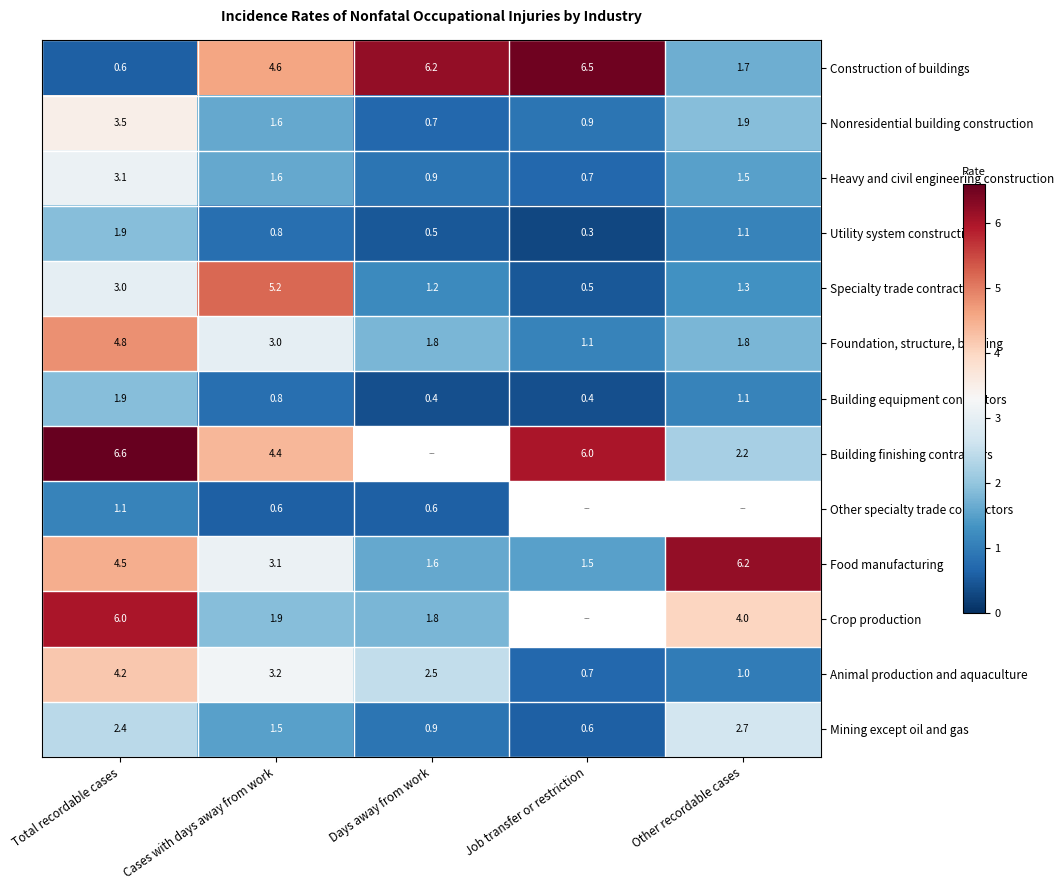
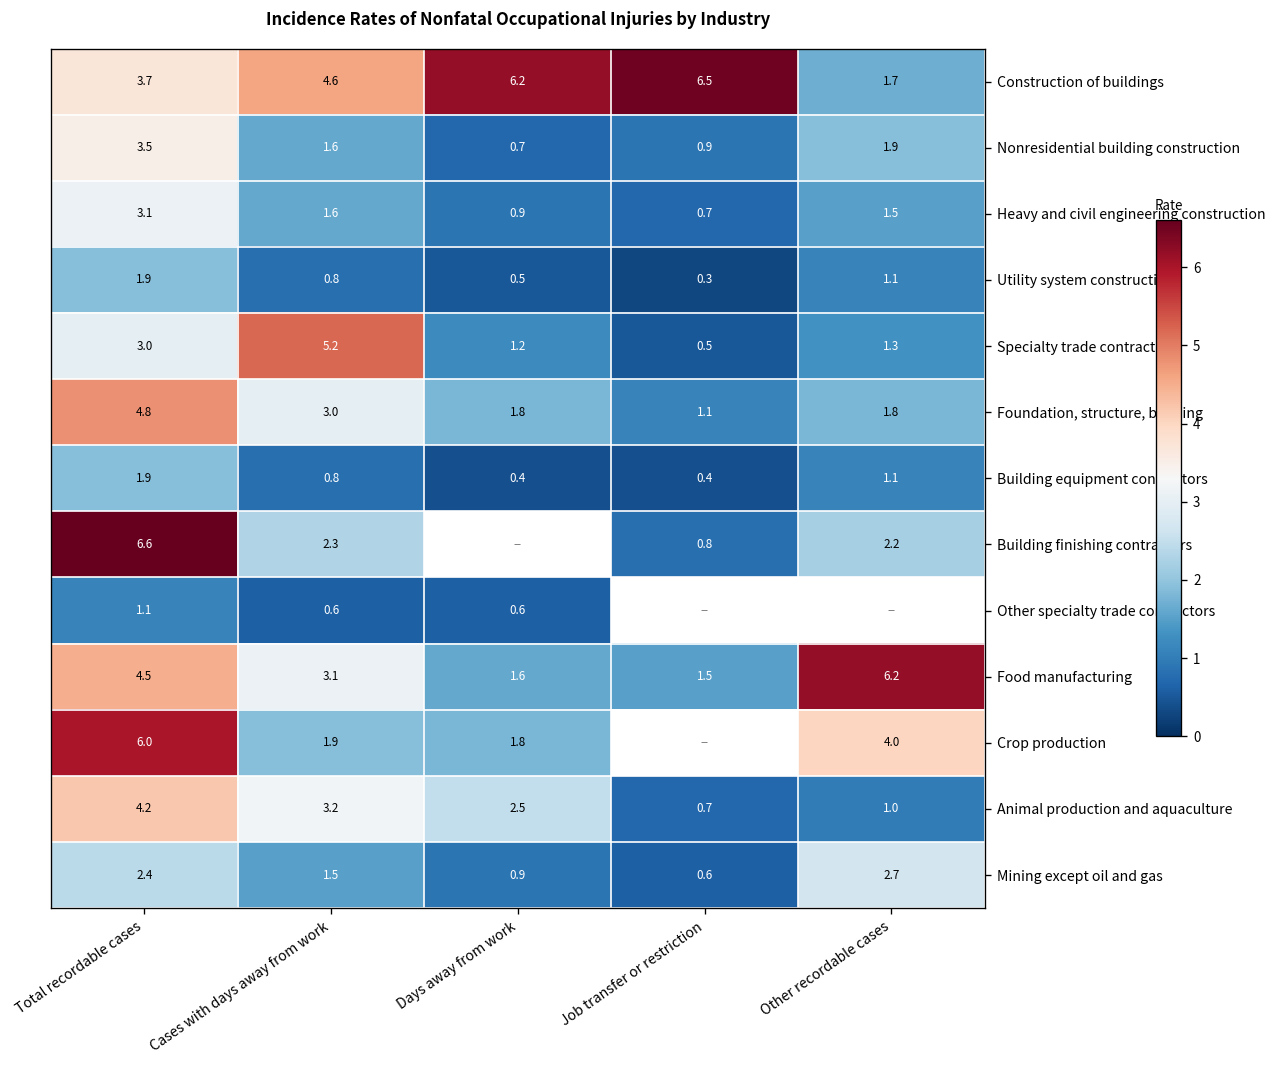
  {
    "Construction of buildings": {
-     "Total recordable cases": 0.6,
+     "Total recordable cases": 3.7,
      "Cases with days away from work": 4.6,
      "Days away from work": 6.2,
      "Job transfer or restriction": 6.5,
      "Other recordable cases": 1.7
    },
    "Nonresidential building construction": {
      "Total recordable cases": 3.5,
      "Cases with days away from work": 1.6,
      "Days away from work": 0.7,
      "Job transfer or restriction": 0.9,
      "Other recordable cases": 1.9
    },
    "Heavy and civil engineering construction": {
      "Total recordable cases": 3.1,
      "Cases with days away from work": 1.6,
      "Days away from work": 0.9,
      "Job transfer or restriction": 0.7,
      "Other recordable cases": 1.5
    },
    "Utility system construction": {
      "Total recordable cases": 1.9,
      "Cases with days away from work": 0.8,
      "Days away from work": 0.5,
      "Job transfer or restriction": 0.3,
      "Other recordable cases": 1.1
    },
    "Specialty trade contractors": {
      "Total recordable cases": 3.0,
      "Cases with days away from work": 5.2,
      "Days away from work": 1.2,
      "Job transfer or restriction": 0.5,
      "Other recordable cases": 1.3
    },
    "Foundation, structure, building": {
      "Total recordable cases": 4.8,
      "Cases with days away from work": 3.0,
      "Days away from work": 1.8,
      "Job transfer or restriction": 1.1,
      "Other recordable cases": 1.8
    },
    "Building equipment contractors": {
      "Total recordable cases": 1.9,
      "Cases with days away from work": 0.8,
      "Days away from work": 0.4,
      "Job transfer or restriction": 0.4,
      "Other recordable cases": 1.1
    },
    "Building finishing contractors": {
      "Total recordable cases": 6.6,
-     "Cases with days away from work": 4.4,
-     "Job transfer or restriction": 6.0,
+     "Cases with days away from work": 2.3,
+     "Job transfer or restriction": 0.8,
      "Other recordable cases": 2.2
    },
    "Other specialty trade contractors": {
      "Total recordable cases": 1.1,
      "Cases with days away from work": 0.6,
      "Days away from work": 0.6
    },
    "Food manufacturing": {
      "Total recordable cases": 4.5,
      "Cases with days away from work": 3.1,
      "Days away from work": 1.6,
      "Job transfer or restriction": 1.5,
      "Other recordable cases": 6.2
    },
    "Crop production": {
      "Total recordable cases": 6.0,
      "Cases with days away from work": 1.9,
      "Days away from work": 1.8,
      "Other recordable cases": 4.0
    },
    "Animal production and aquaculture": {
      "Total recordable cases": 4.2,
      "Cases with days away from work": 3.2,
      "Days away from work": 2.5,
      "Job transfer or restriction": 0.7,
      "Other recordable cases": 1.0
    },
    "Mining except oil and gas": {
      "Total recordable cases": 2.4,
      "Cases with days away from work": 1.5,
      "Days away from work": 0.9,
      "Job transfer or restriction": 0.6,
      "Other recordable cases": 2.7
    }
  }
